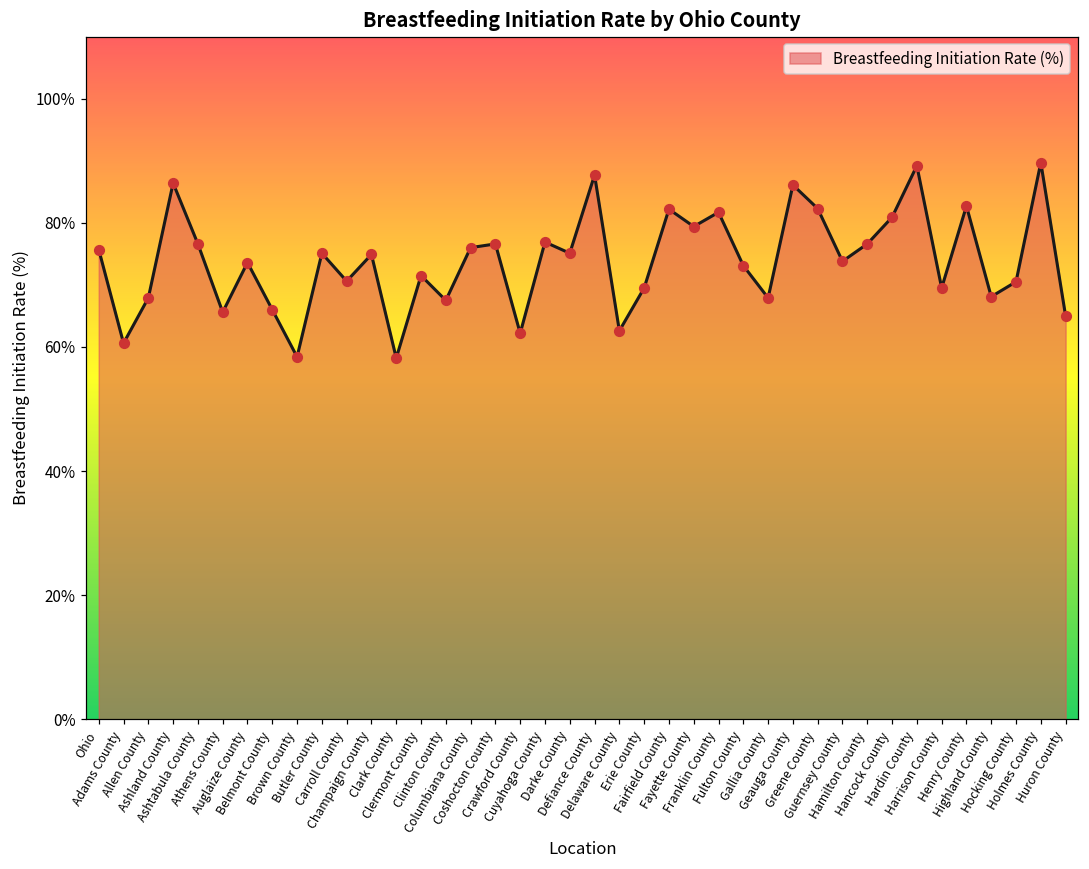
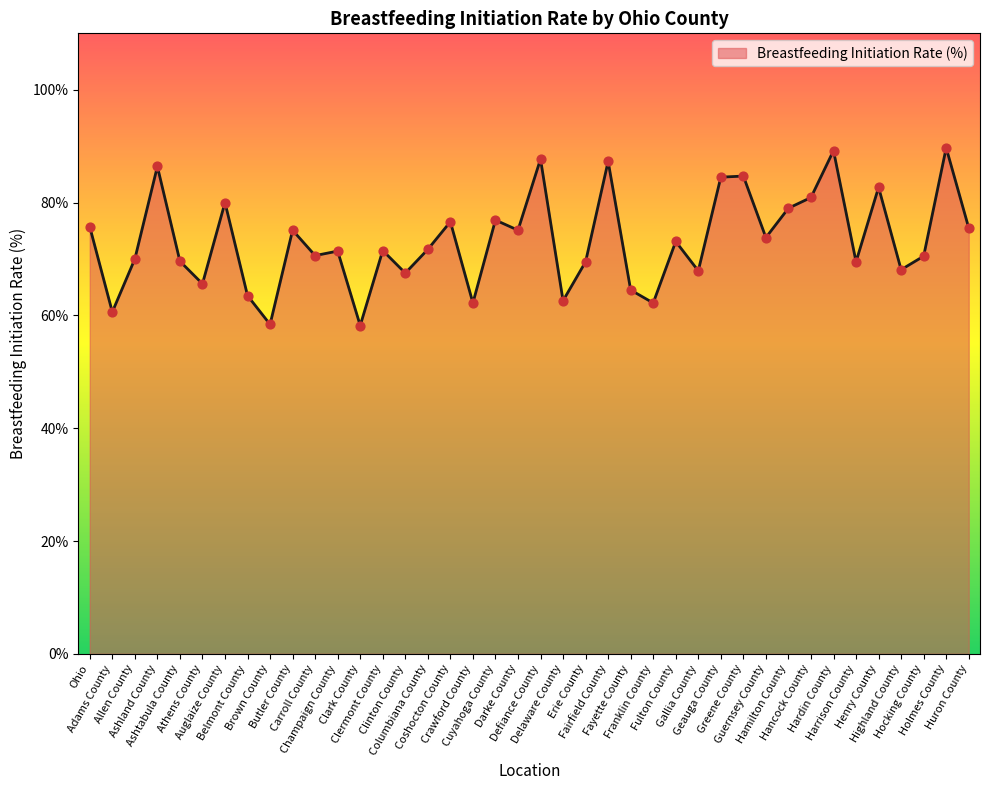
  {
    "Ohio": "76%",
    "Adams County": "61%",
-   "Allen County": "68%",
+   "Allen County": "70%",
    "Ashland County": "86%",
-   "Ashtabula County": "77%",
+   "Ashtabula County": "70%",
    "Athens County": "66%",
-   "Auglaize County": "74%",
-   "Belmont County": "66%",
+   "Auglaize County": "80%",
+   "Belmont County": "64%",
    "Brown County": "58%",
    "Butler County": "75%",
    "Carroll County": "71%",
-   "Champaign County": "75%",
+   "Champaign County": "71%",
    "Clark County": "58%",
    "Clermont County": "72%",
    "Clinton County": "68%",
-   "Columbiana County": "76%",
+   "Columbiana County": "72%",
    "Coshocton County": "77%",
    "Crawford County": "62%",
    "Cuyahoga County": "77%",
    "Darke County": "75%",
    "Defiance County": "88%",
    "Delaware County": "63%",
    "Erie County": "70%",
-   "Fairfield County": "82%",
-   "Fayette County": "79%",
-   "Franklin County": "82%",
+   "Fairfield County": "87%",
+   "Fayette County": "65%",
+   "Franklin County": "62%",
    "Fulton County": "73%",
    "Gallia County": "68%",
-   "Geauga County": "86%",
-   "Greene County": "82%",
+   "Geauga County": "85%",
+   "Greene County": "85%",
    "Guernsey County": "74%",
-   "Hamilton County": "77%",
+   "Hamilton County": "79%",
    "Hancock County": "81%",
    "Hardin County": "89%",
    "Harrison County": "70%",
    "Henry County": "83%",
    "Highland County": "68%",
    "Hocking County": "71%",
    "Holmes County": "90%",
-   "Huron County": "65%"
+   "Huron County": "76%"
  }
